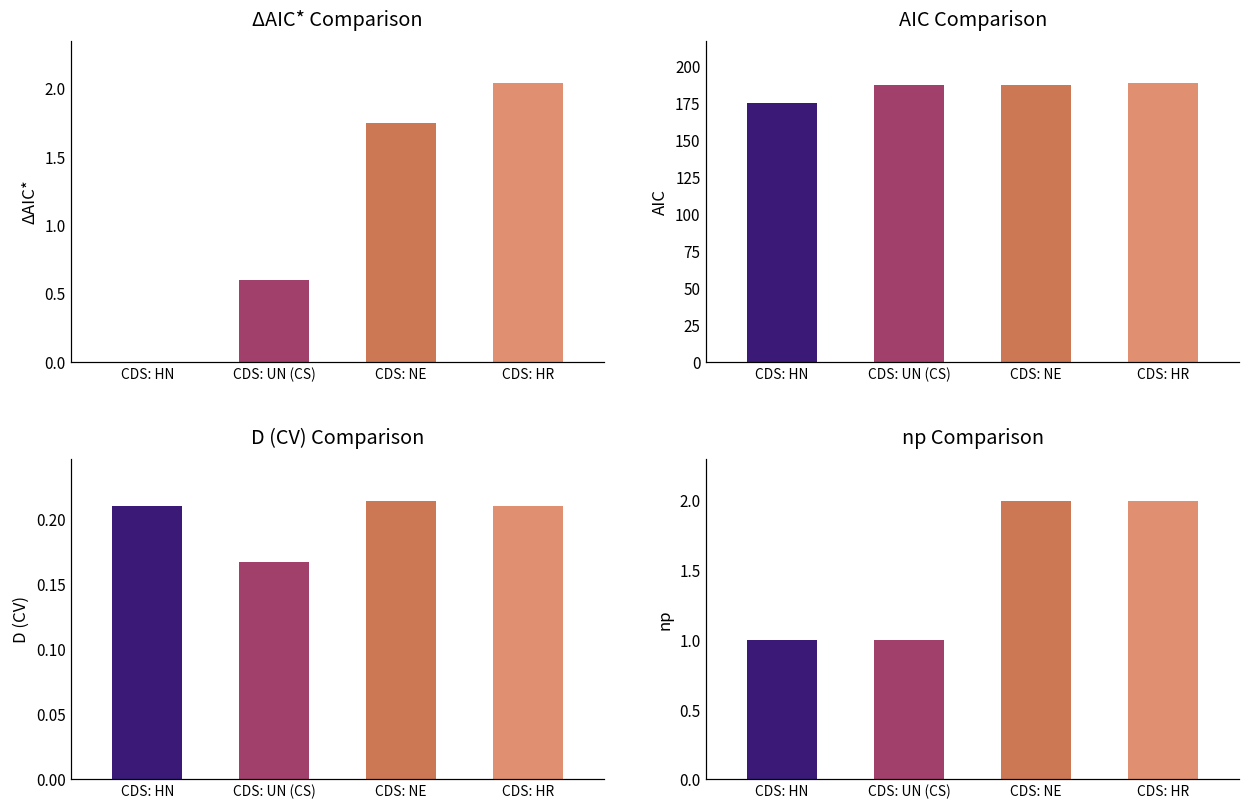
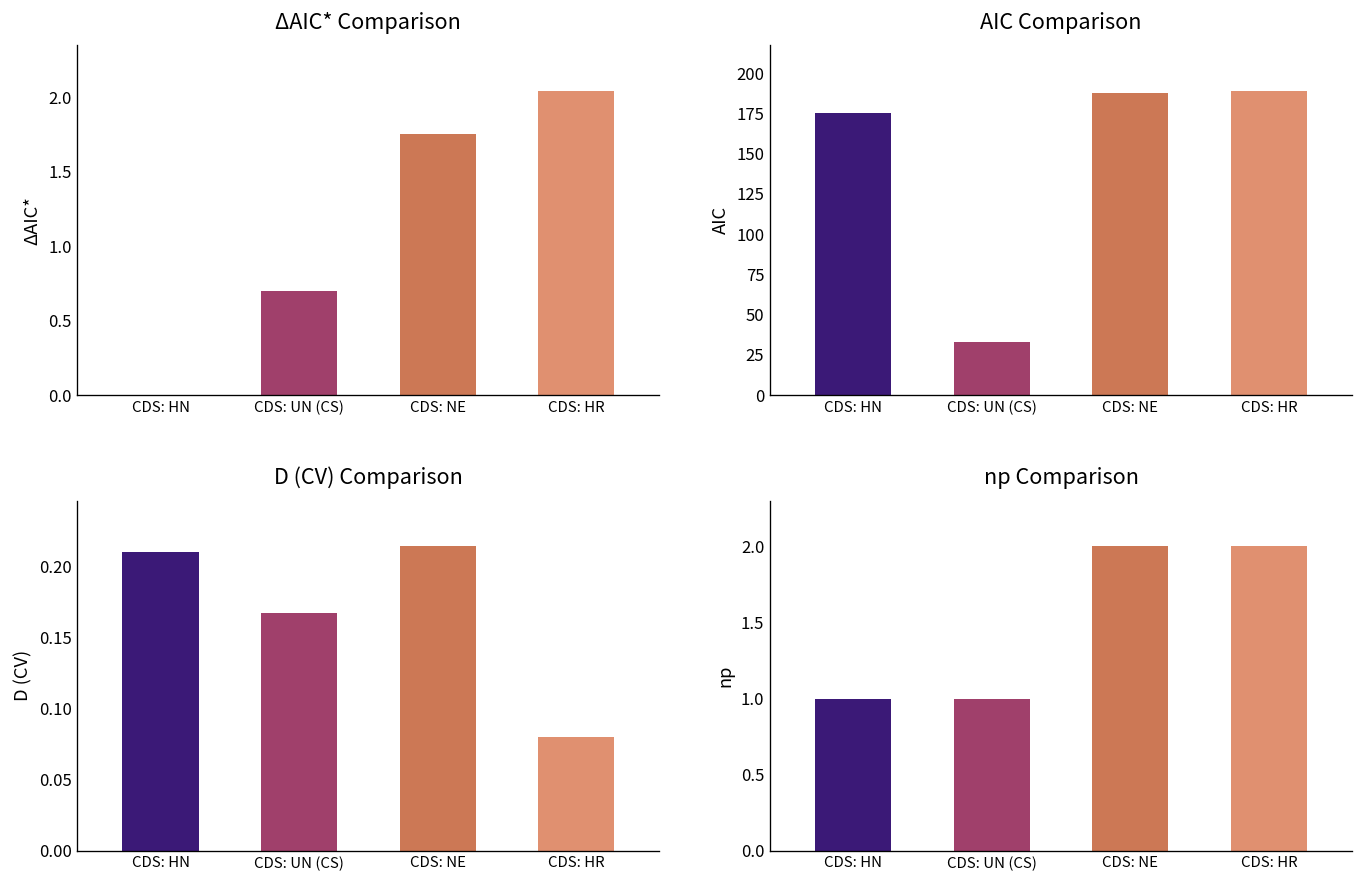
  {
    "ΔAIC* Comparison": {
      "CDS: HN": 0.0,
-     "CDS: UN (CS)": 0.6,
+     "CDS: UN (CS)": 0.7,
      "CDS: NE": 1.75,
      "CDS: HR": 2.04
    },
    "AIC Comparison": {
      "CDS: HN": 175,
-     "CDS: UN (CS)": 187,
+     "CDS: UN (CS)": 33,
      "CDS: NE": 188,
      "CDS: HR": 189
    },
    "D (CV) Comparison": {
      "CDS: HN": 0.21,
      "CDS: UN (CS)": 0.167,
      "CDS: NE": 0.214,
-     "CDS: HR": 0.21
+     "CDS: HR": 0.08
    },
    "np Comparison": {
      "CDS: HN": 1.00,
      "CDS: UN (CS)": 1.00,
      "CDS: NE": 2.00,
      "CDS: HR": 2.00
    }
  }
